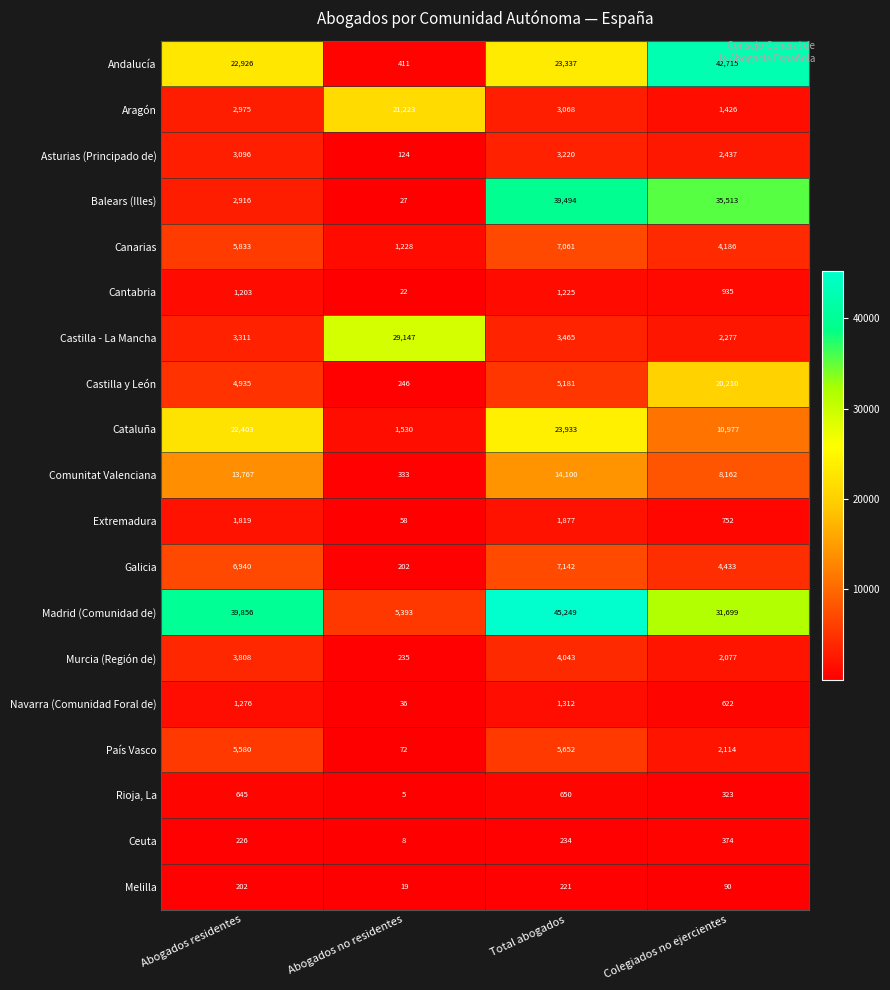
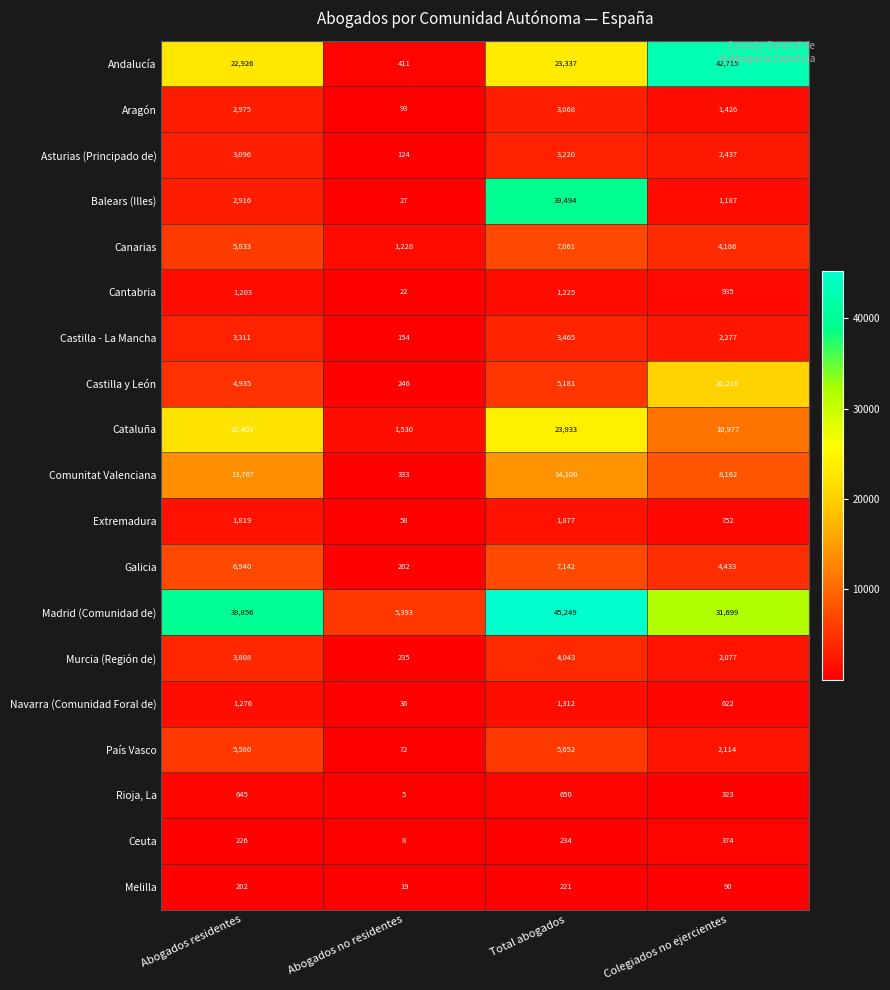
  {
    "Andalucía": {
      "Abogados residentes": "22,926",
      "Abogados no residentes": "411",
      "Total abogados": "23,337"
    },
    "Aragón": {
      "Abogados residentes": "2,975",
-     "Abogados no residentes": "21,223",
+     "Abogados no residentes": "93",
      "Total abogados": "3,068",
      "Colegiados no ejercientes": "1,426"
    },
    "Asturias (Principado de)": {
      "Abogados residentes": "3,096",
      "Abogados no residentes": "124",
      "Total abogados": "3,220",
      "Colegiados no ejercientes": "2,437"
    },
    "Balears (Illes)": {
      "Abogados residentes": "2,916",
      "Abogados no residentes": "27",
      "Total abogados": "39,494",
-     "Colegiados no ejercientes": "35,513"
+     "Colegiados no ejercientes": "1,187"
    },
    "Canarias": {
      "Abogados residentes": "5,833",
      "Abogados no residentes": "1,228",
      "Total abogados": "7,061",
      "Colegiados no ejercientes": "4,186"
    },
    "Cantabria": {
      "Abogados residentes": "1,203",
      "Abogados no residentes": "22",
      "Total abogados": "1,225",
      "Colegiados no ejercientes": "935"
    },
    "Castilla - La Mancha": {
      "Abogados residentes": "3,311",
-     "Abogados no residentes": "29,147",
+     "Abogados no residentes": "154",
      "Total abogados": "3,465",
      "Colegiados no ejercientes": "2,277"
    },
    "Castilla y León": {
      "Abogados residentes": "4,935",
      "Abogados no residentes": "246",
      "Total abogados": "5,181",
      "Colegiados no ejercientes": "20,210"
    },
    "Cataluña": {
      "Abogados residentes": "22,403",
      "Abogados no residentes": "1,530",
      "Total abogados": "23,933",
      "Colegiados no ejercientes": "10,977"
    },
    "Comunitat Valenciana": {
      "Abogados residentes": "13,767",
      "Abogados no residentes": "333",
      "Total abogados": "14,100",
      "Colegiados no ejercientes": "8,162"
    },
    "Extremadura": {
      "Abogados residentes": "1,819",
      "Abogados no residentes": "58",
      "Total abogados": "1,877",
      "Colegiados no ejercientes": "752"
    },
    "Galicia": {
      "Abogados residentes": "6,940",
      "Abogados no residentes": "202",
      "Total abogados": "7,142",
      "Colegiados no ejercientes": "4,433"
    },
    "Madrid (Comunidad de)": {
      "Abogados residentes": "39,856",
      "Abogados no residentes": "5,393",
      "Total abogados": "45,249",
      "Colegiados no ejercientes": "31,699"
    },
    "Murcia (Región de)": {
      "Abogados residentes": "3,808",
      "Abogados no residentes": "235",
      "Total abogados": "4,043",
      "Colegiados no ejercientes": "2,077"
    },
    "Navarra (Comunidad Foral de)": {
      "Abogados residentes": "1,276",
      "Abogados no residentes": "36",
      "Total abogados": "1,312",
      "Colegiados no ejercientes": "622"
    },
    "País Vasco": {
      "Abogados residentes": "5,580",
      "Abogados no residentes": "72",
      "Total abogados": "5,652",
      "Colegiados no ejercientes": "2,114"
    },
    "Rioja, La": {
      "Abogados residentes": "645",
      "Abogados no residentes": "5",
      "Total abogados": "650",
      "Colegiados no ejercientes": "323"
    },
    "Ceuta": {
      "Abogados residentes": "226",
      "Abogados no residentes": "8",
      "Total abogados": "234",
      "Colegiados no ejercientes": "374"
    },
    "Melilla": {
      "Abogados residentes": "202",
      "Abogados no residentes": "19",
      "Total abogados": "221",
      "Colegiados no ejercientes": "90"
    }
  }
